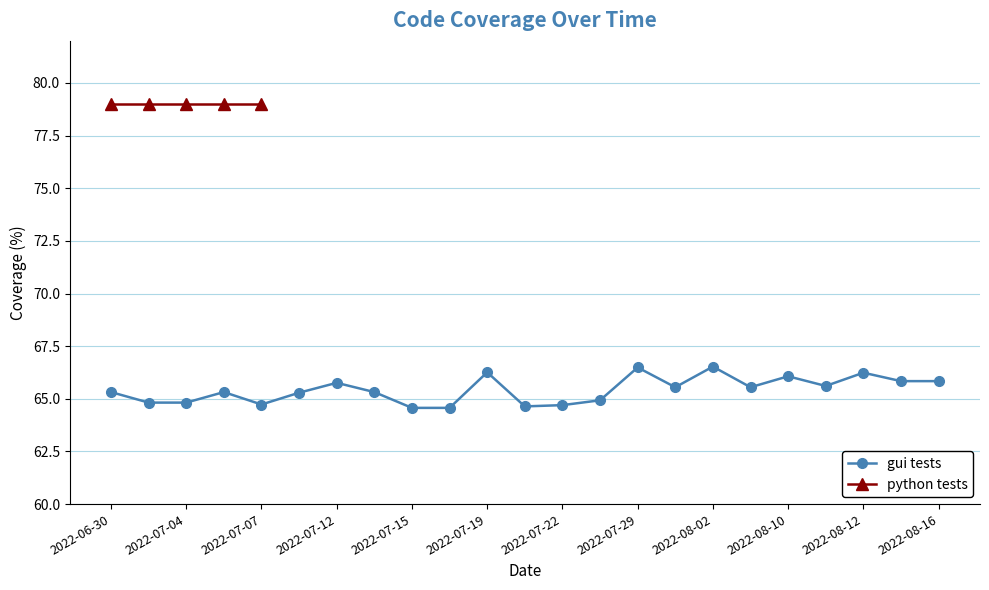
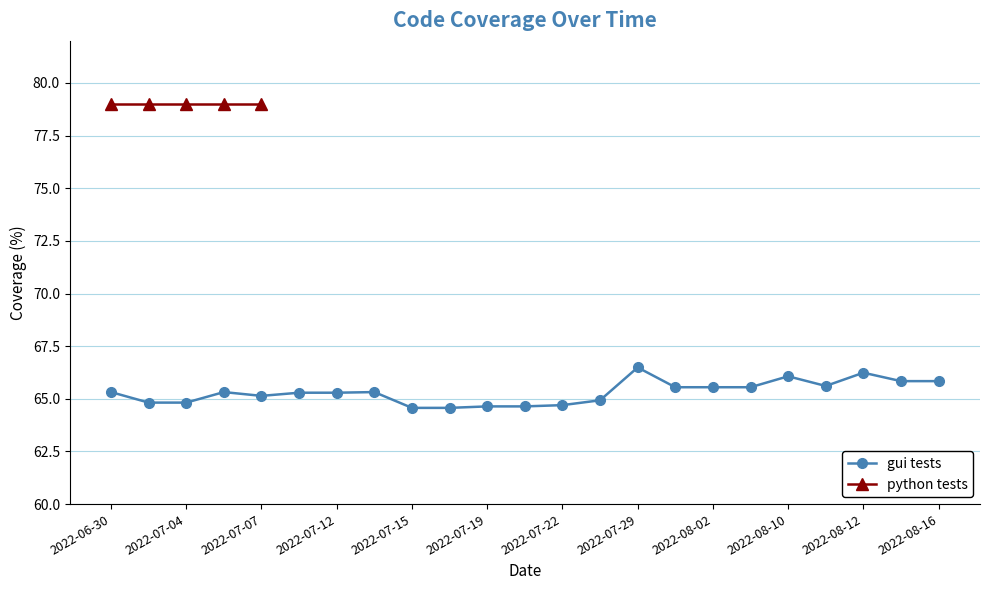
  {
    "gui tests": {
      "2022-06-30": 65.3,
      "2022-07-04": 64.8,
-     "2022-07-07": 64.7,
-     "2022-07-12": 65.8,
+     "2022-07-07": 65.1,
+     "2022-07-12": 65.3,
      "2022-07-15": 64.6,
-     "2022-07-19": 66.3,
+     "2022-07-19": 64.6,
      "2022-07-22": 64.7,
      "2022-07-29": 66.5,
-     "2022-08-02": 66.5,
+     "2022-08-02": 65.6,
      "2022-08-10": 66.1,
      "2022-08-12": 66.2
    },
    "python tests": {
      "2022-06-30": 79.0,
      "2022-07-04": 79.0,
      "2022-07-07": 79.0
    }
  }
